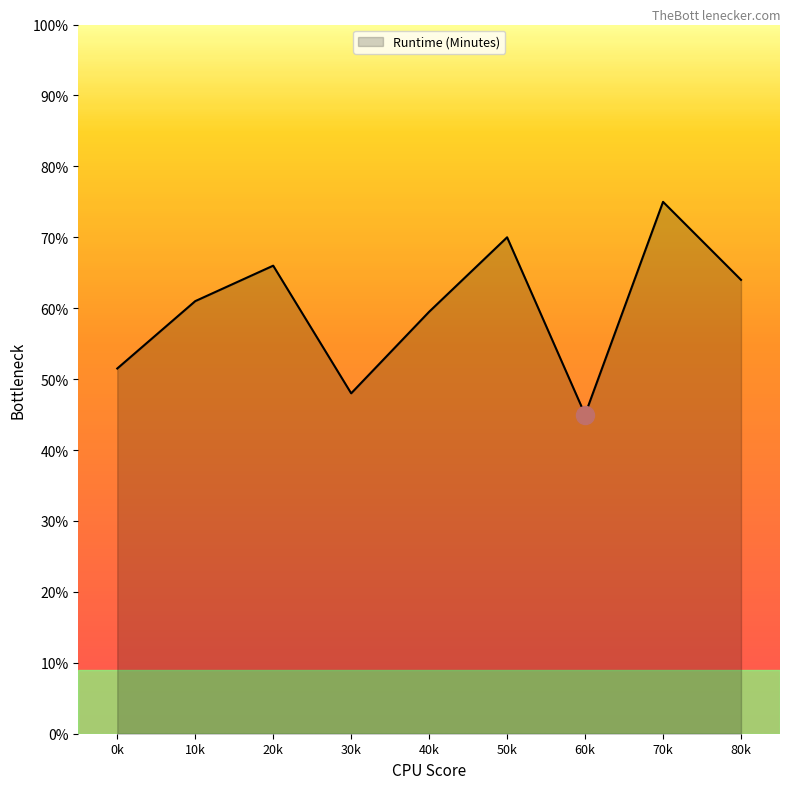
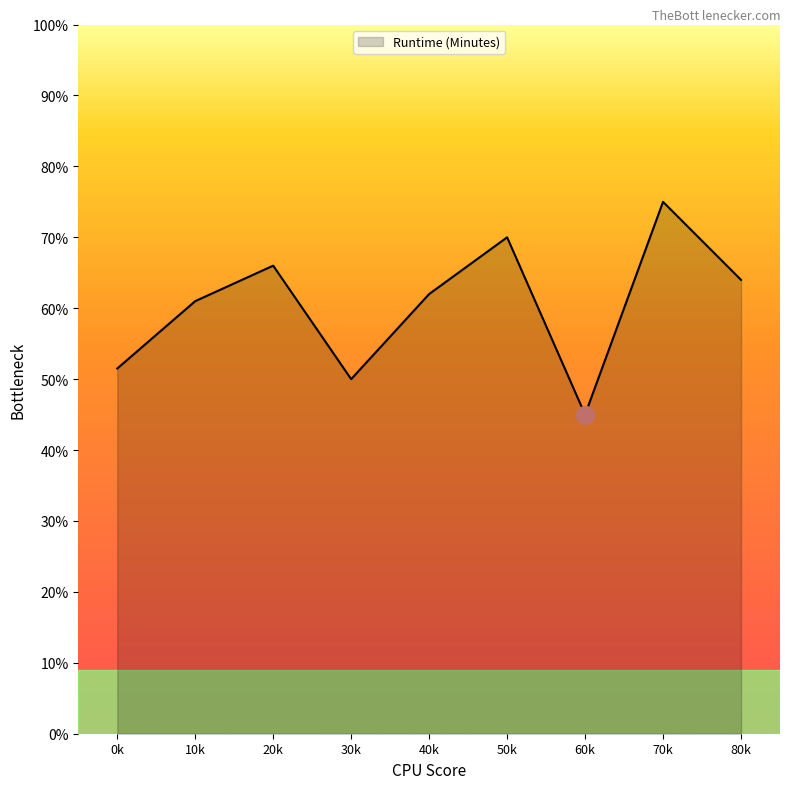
  {
    "Runtime (Minutes)": {
      "0k": "52%",
      "10k": "61%",
      "20k": "66%",
-     "30k": "48%",
-     "40k": "60%",
+     "30k": "50%",
+     "40k": "62%",
      "50k": "70%",
      "70k": "75%",
      "80k": "64%"
    }
  }
